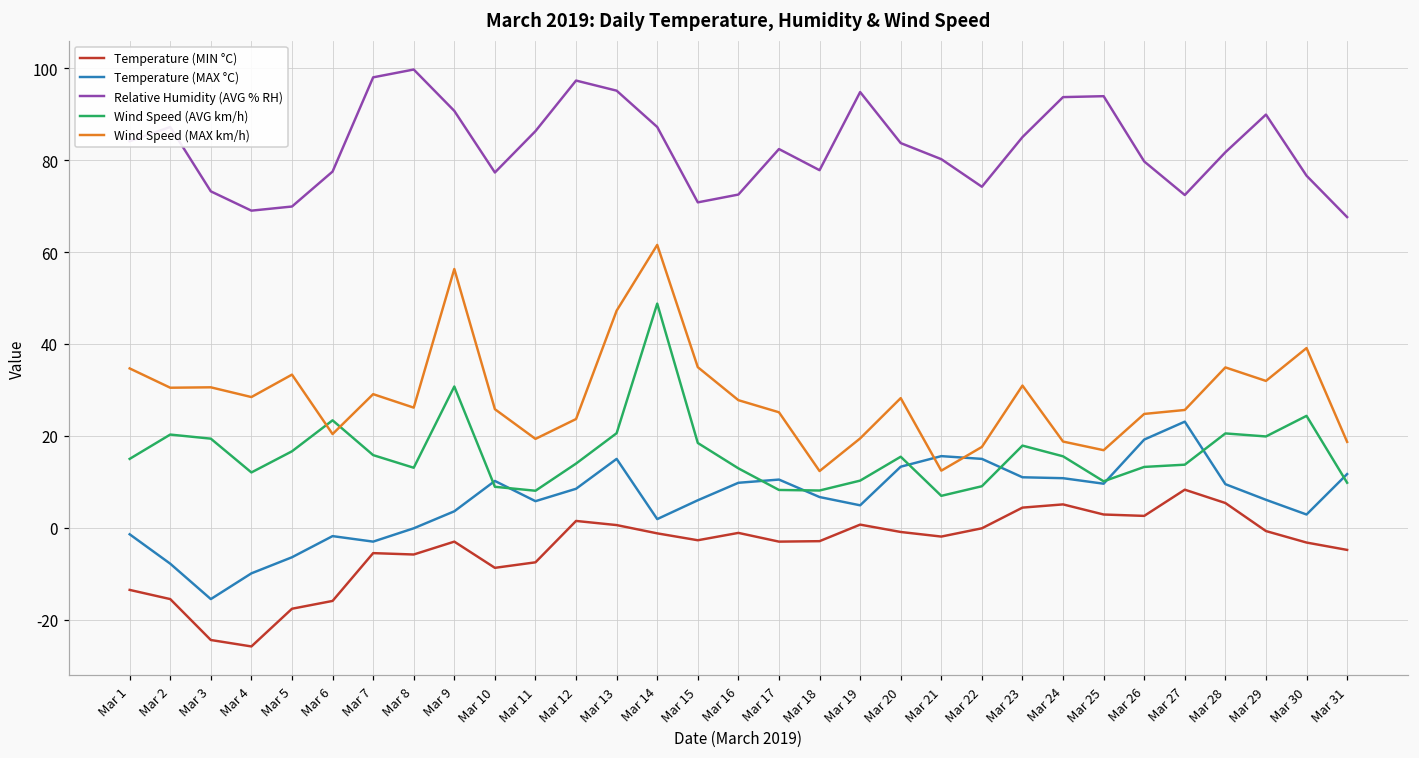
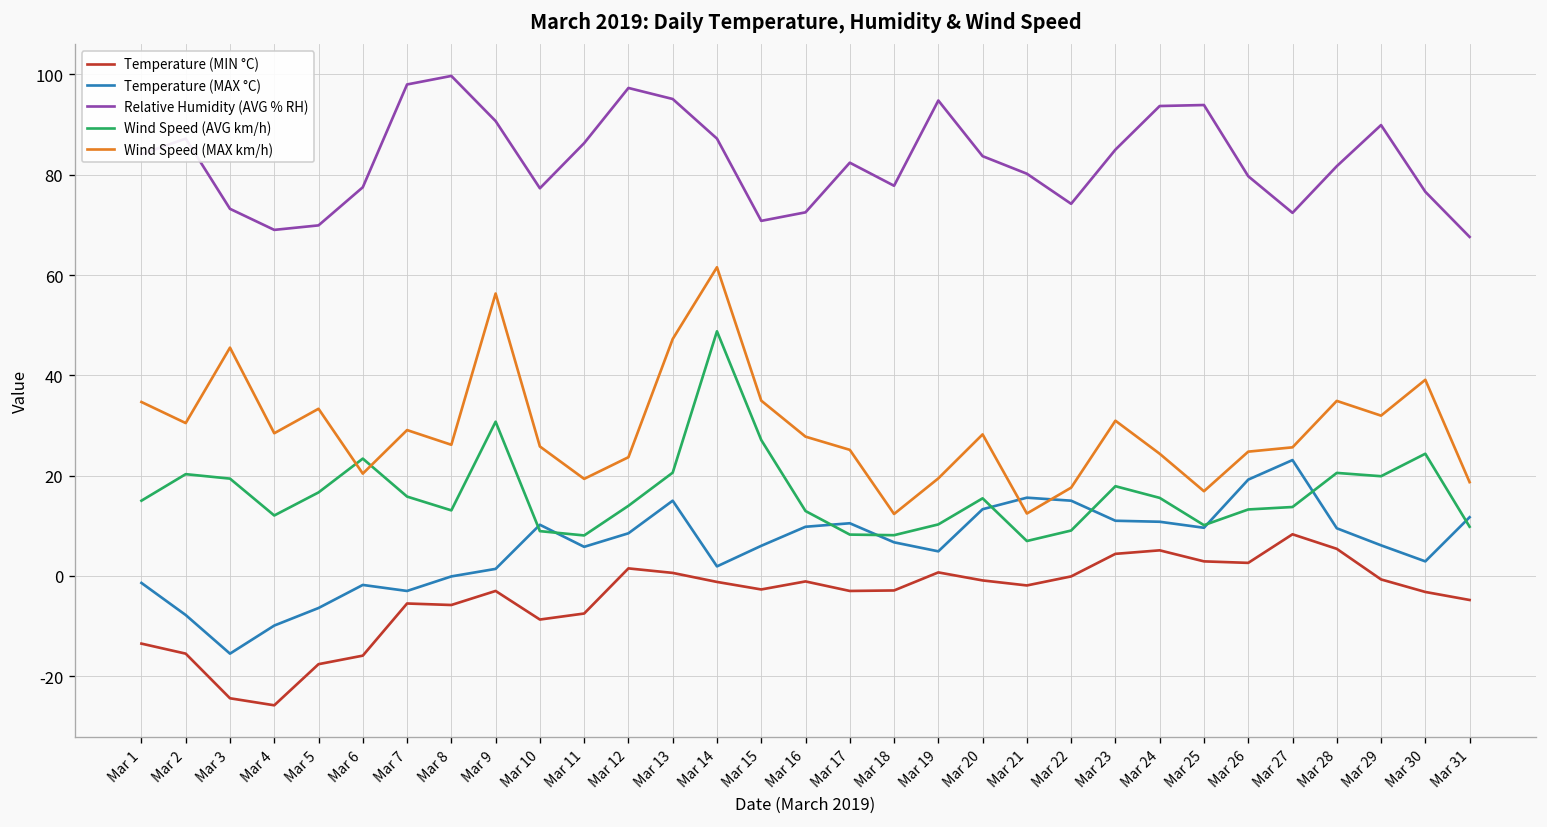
  {
    "Temperature (MIN °C)": {
      "Mar 1": -14,
      "Mar 2": -16,
      "Mar 3": -24,
      "Mar 4": -26,
      "Mar 5": -18,
      "Mar 6": -16,
      "Mar 7": -6,
      "Mar 8": -6,
      "Mar 9": -3,
      "Mar 10": -9,
      "Mar 11": -8,
      "Mar 12": 2,
      "Mar 13": 1,
      "Mar 14": -1,
      "Mar 15": -3,
      "Mar 16": -1,
      "Mar 17": -3,
      "Mar 18": -3,
      "Mar 19": 1,
      "Mar 20": -1,
      "Mar 21": -2,
      "Mar 22": 0,
      "Mar 23": 4,
      "Mar 24": 5,
      "Mar 25": 3,
      "Mar 26": 3,
      "Mar 27": 8,
      "Mar 28": 5,
      "Mar 29": -1,
      "Mar 30": -3,
      "Mar 31": -5
    },
    "Temperature (MAX °C)": {
      "Mar 1": -1,
      "Mar 2": -8,
      "Mar 3": -16,
      "Mar 4": -10,
      "Mar 5": -6,
      "Mar 6": -2,
      "Mar 7": -3,
      "Mar 8": 0,
-     "Mar 9": 4,
+     "Mar 9": 1,
      "Mar 10": 10,
      "Mar 11": 6,
      "Mar 12": 9,
      "Mar 13": 15,
      "Mar 14": 2,
      "Mar 15": 6,
      "Mar 16": 10,
      "Mar 17": 11,
      "Mar 18": 7,
      "Mar 19": 5,
      "Mar 20": 13,
      "Mar 21": 16,
      "Mar 22": 15,
      "Mar 23": 11,
      "Mar 24": 11,
      "Mar 26": 19,
      "Mar 27": 23,
      "Mar 28": 10,
      "Mar 29": 6,
      "Mar 30": 3,
      "Mar 31": 12
    },
    "Relative Humidity (AVG % RH)": {
      "Mar 3": 73,
      "Mar 4": 69,
      "Mar 5": 70,
      "Mar 6": 78,
      "Mar 7": 98,
      "Mar 8": 100,
      "Mar 9": 91,
      "Mar 10": 77,
      "Mar 11": 86,
      "Mar 12": 97,
      "Mar 13": 95,
      "Mar 14": 87,
      "Mar 15": 71,
      "Mar 16": 73,
      "Mar 17": 82,
      "Mar 18": 78,
      "Mar 19": 95,
      "Mar 20": 84,
      "Mar 21": 80,
      "Mar 22": 74,
      "Mar 23": 85,
      "Mar 24": 94,
      "Mar 25": 94,
      "Mar 26": 80,
      "Mar 27": 72,
      "Mar 28": 82,
      "Mar 29": 90,
      "Mar 30": 77,
      "Mar 31": 68
    },
    "Wind Speed (AVG km/h)": {
      "Mar 1": 15,
      "Mar 2": 20,
      "Mar 3": 19,
      "Mar 4": 12,
      "Mar 5": 17,
      "Mar 6": 23,
      "Mar 7": 16,
      "Mar 8": 13,
      "Mar 9": 31,
      "Mar 10": 9,
      "Mar 11": 8,
      "Mar 12": 14,
      "Mar 13": 21,
      "Mar 14": 49,
-     "Mar 15": 18,
+     "Mar 15": 27,
      "Mar 16": 13,
      "Mar 17": 8,
      "Mar 18": 8,
      "Mar 19": 10,
      "Mar 20": 15,
      "Mar 21": 7,
      "Mar 22": 9,
      "Mar 23": 18,
      "Mar 24": 16,
      "Mar 26": 13,
      "Mar 27": 14,
      "Mar 28": 21,
      "Mar 29": 20,
      "Mar 30": 24,
      "Mar 31": 10
    },
    "Wind Speed (MAX km/h)": {
      "Mar 1": 35,
      "Mar 2": 30,
-     "Mar 3": 31,
+     "Mar 3": 46,
      "Mar 4": 28,
      "Mar 5": 33,
      "Mar 6": 20,
      "Mar 7": 29,
      "Mar 8": 26,
      "Mar 9": 56,
      "Mar 10": 26,
      "Mar 11": 19,
      "Mar 12": 24,
      "Mar 13": 47,
      "Mar 14": 62,
      "Mar 15": 35,
      "Mar 16": 28,
      "Mar 17": 25,
      "Mar 18": 12,
      "Mar 19": 19,
      "Mar 20": 28,
      "Mar 21": 12,
      "Mar 22": 18,
      "Mar 23": 31,
-     "Mar 24": 19,
+     "Mar 24": 24,
      "Mar 25": 17,
      "Mar 26": 25,
      "Mar 27": 26,
      "Mar 28": 35,
      "Mar 29": 32,
      "Mar 30": 39,
      "Mar 31": 19
    }
  }
